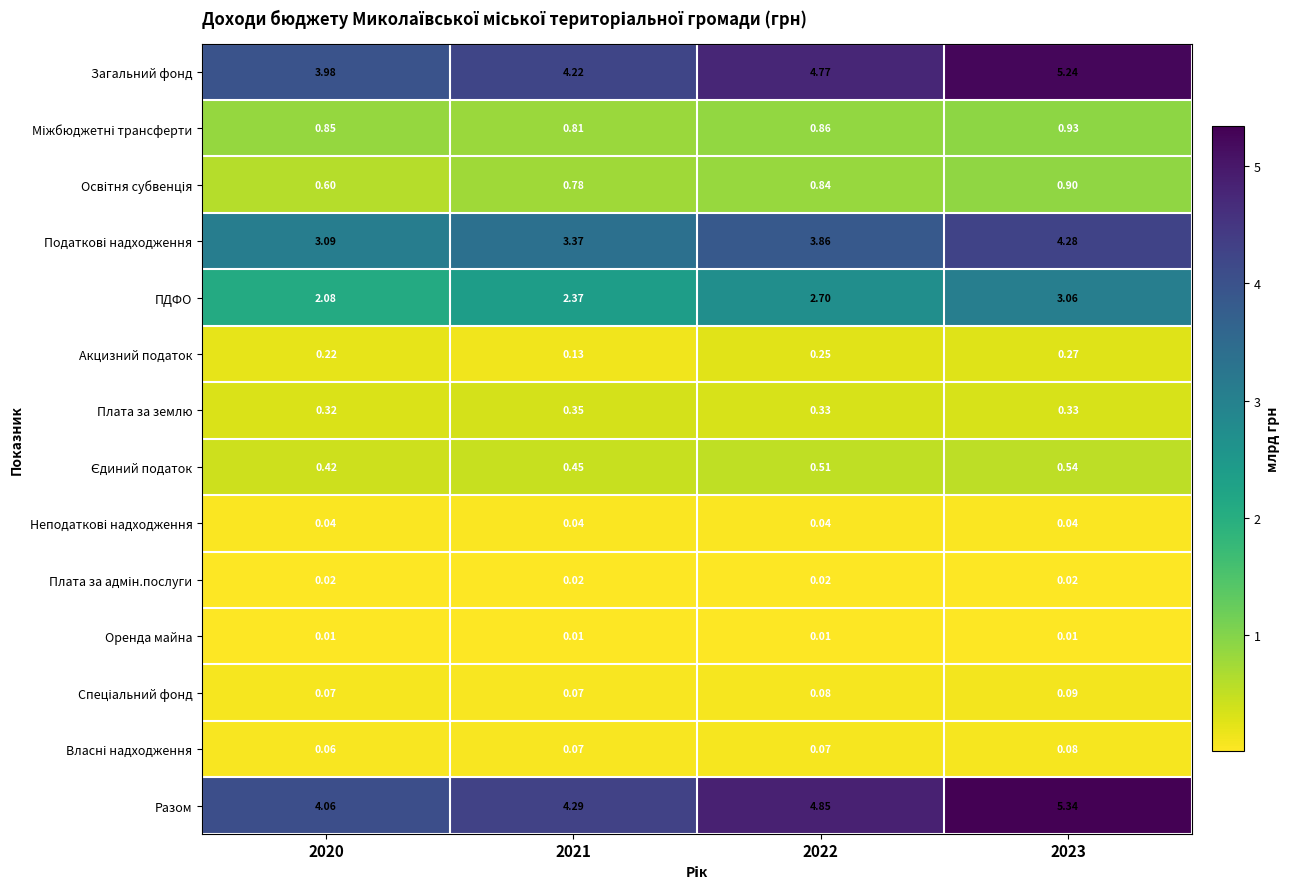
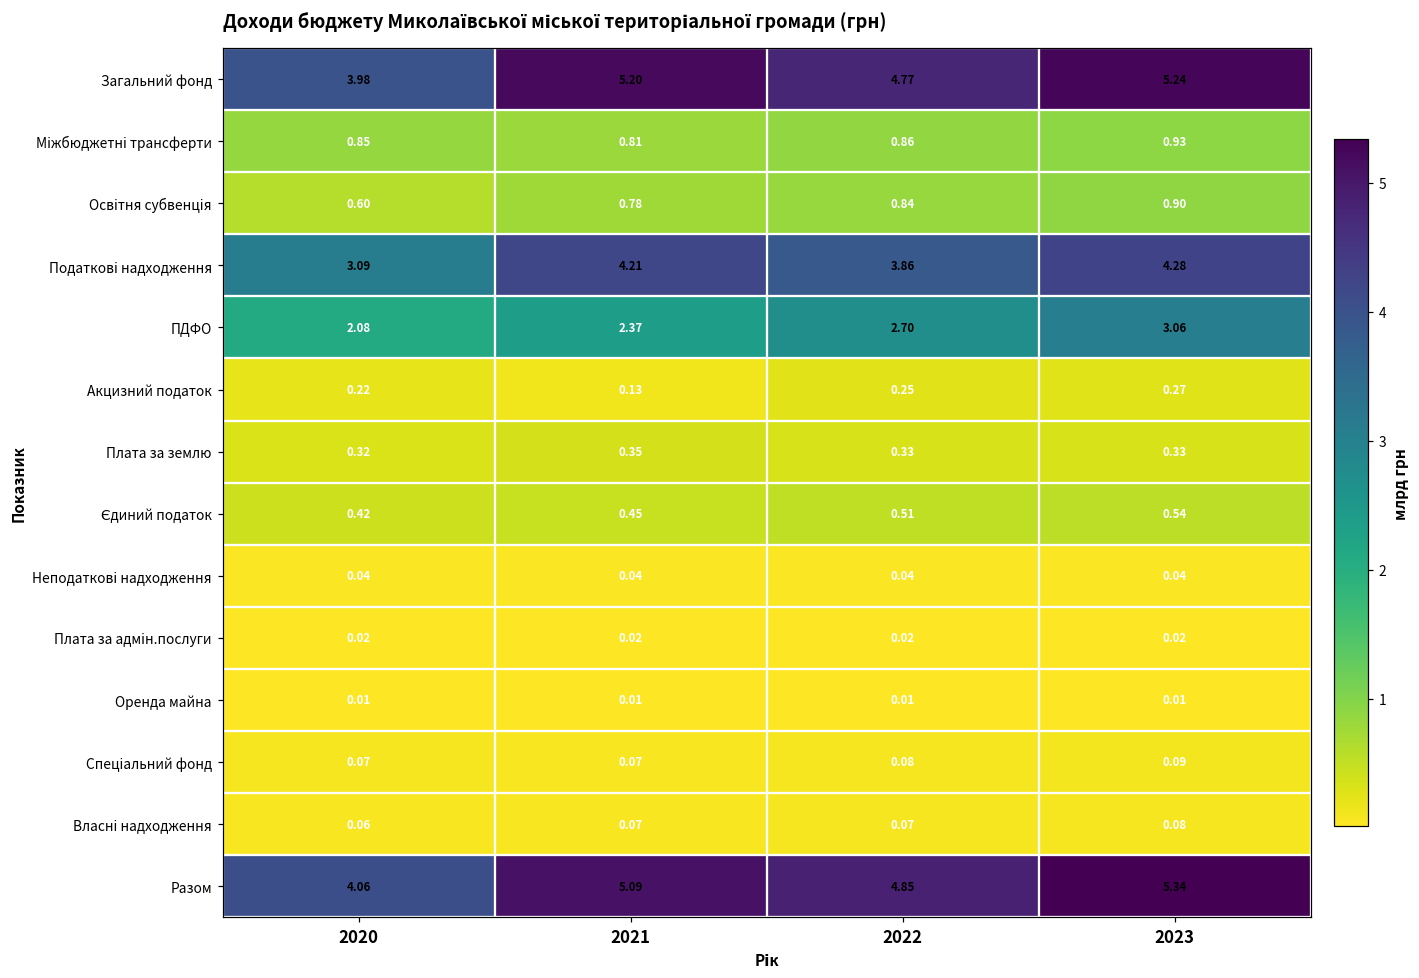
  {
    "Загальний фонд": {
      "2020": 3.98,
-     "2021": 4.22,
+     "2021": 5.20,
      "2022": 4.77,
      "2023": 5.24
    },
    "Міжбюджетні трансферти": {
      "2020": 0.85,
      "2021": 0.81,
      "2022": 0.86,
      "2023": 0.93
    },
    "Освітня субвенція": {
      "2020": 0.60,
      "2021": 0.78,
      "2022": 0.84,
      "2023": 0.90
    },
    "Податкові надходження": {
      "2020": 3.09,
-     "2021": 3.37,
+     "2021": 4.21,
      "2022": 3.86,
      "2023": 4.28
    },
    "ПДФО": {
      "2020": 2.08,
      "2021": 2.37,
      "2022": 2.70,
      "2023": 3.06
    },
    "Акцизний податок": {
      "2020": 0.22,
      "2021": 0.13,
      "2022": 0.25,
      "2023": 0.27
    },
    "Плата за землю": {
      "2020": 0.32,
      "2021": 0.35,
      "2022": 0.33,
      "2023": 0.33
    },
    "Єдиний податок": {
      "2020": 0.42,
      "2021": 0.45,
      "2022": 0.51,
      "2023": 0.54
    },
    "Неподаткові надходження": {
      "2020": 0.04,
      "2021": 0.04,
      "2022": 0.04,
      "2023": 0.04
    },
    "Плата за адмін.послуги": {
      "2020": 0.02,
      "2021": 0.02,
      "2022": 0.02,
      "2023": 0.02
    },
    "Оренда майна": {
      "2020": 0.01,
      "2021": 0.01,
      "2022": 0.01,
      "2023": 0.01
    },
    "Спеціальний фонд": {
      "2020": 0.07,
      "2021": 0.07,
      "2022": 0.08,
      "2023": 0.09
    },
    "Власні надходження": {
      "2020": 0.06,
      "2021": 0.07,
      "2022": 0.07,
      "2023": 0.08
    },
    "Разом": {
      "2020": 4.06,
-     "2021": 4.29,
+     "2021": 5.09,
      "2022": 4.85,
      "2023": 5.34
    }
  }
